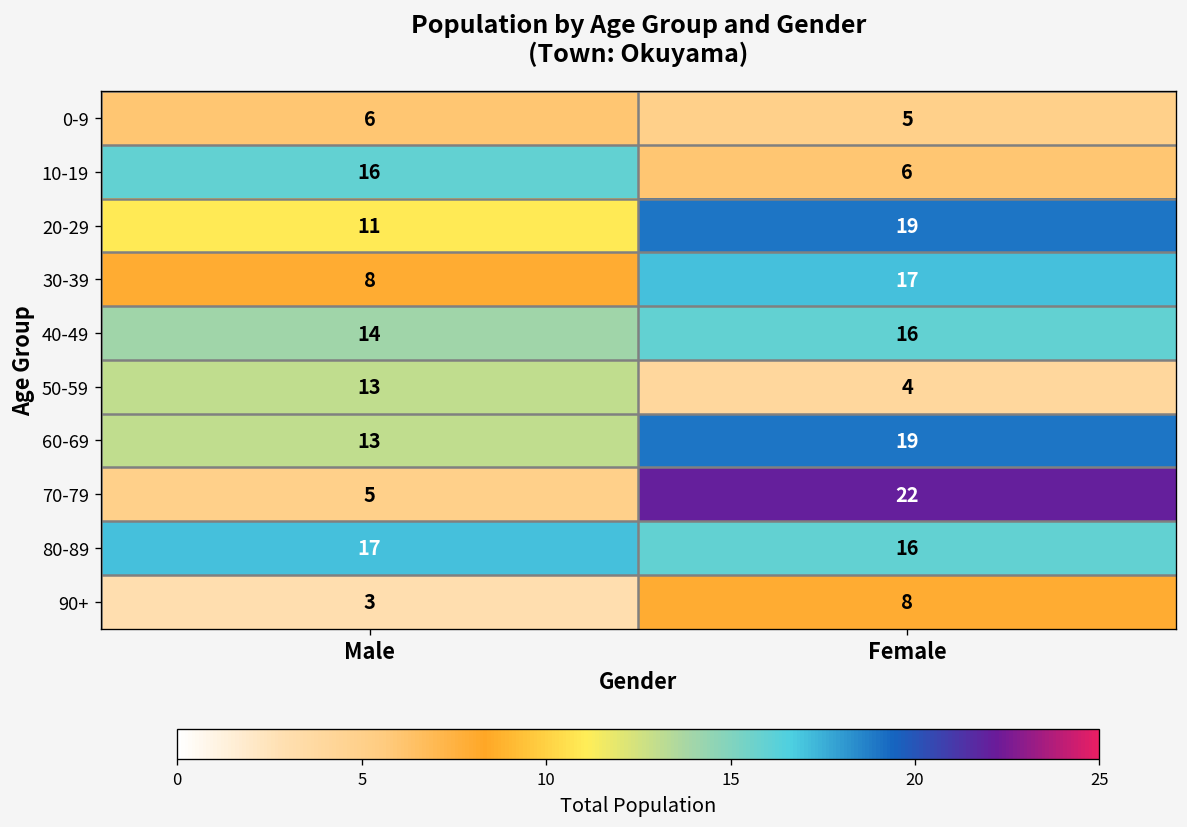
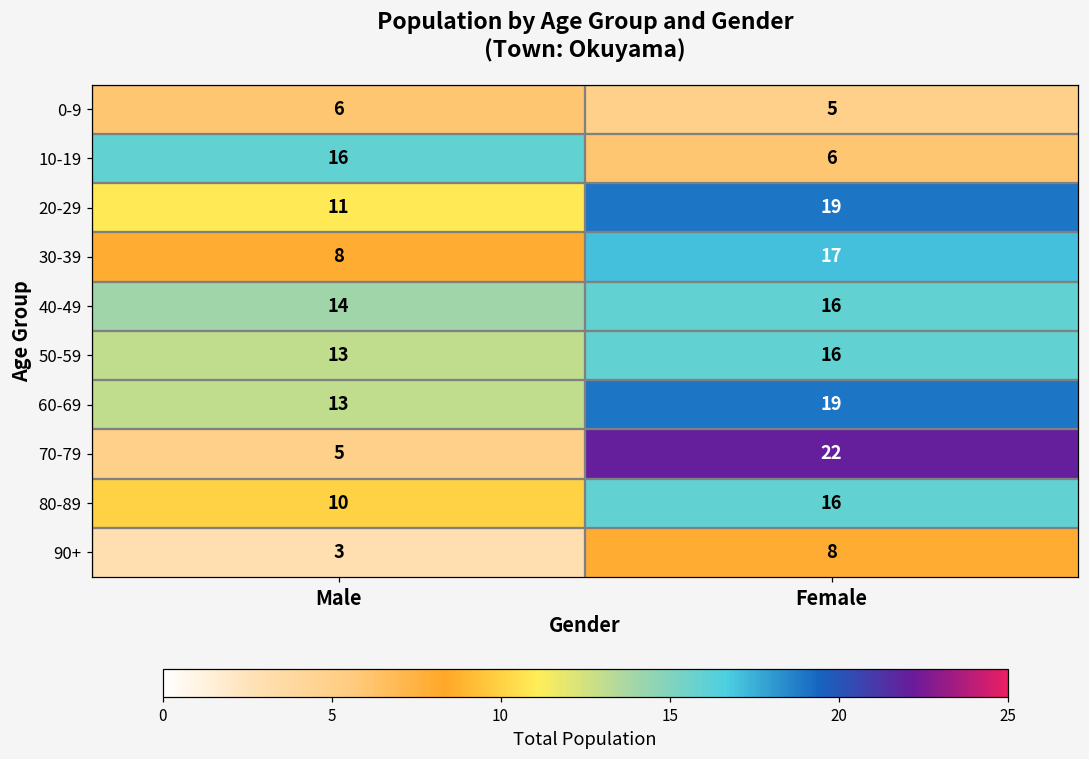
  {
    "0-9": {
      "Male": 6,
      "Female": 5
    },
    "10-19": {
      "Male": 16,
      "Female": 6
    },
    "20-29": {
      "Male": 11,
      "Female": 19
    },
    "30-39": {
      "Male": 8,
      "Female": 17
    },
    "40-49": {
      "Male": 14,
      "Female": 16
    },
    "50-59": {
      "Male": 13,
-     "Female": 4
+     "Female": 16
    },
    "60-69": {
      "Male": 13,
      "Female": 19
    },
    "70-79": {
      "Male": 5,
      "Female": 22
    },
    "80-89": {
-     "Male": 17,
+     "Male": 10,
      "Female": 16
    },
    "90+": {
      "Male": 3,
      "Female": 8
    }
  }
